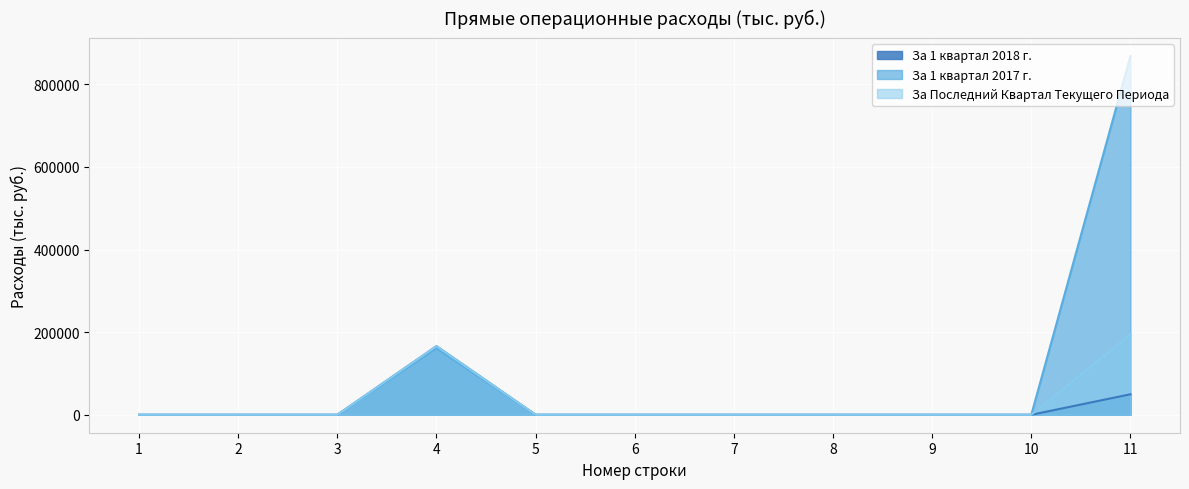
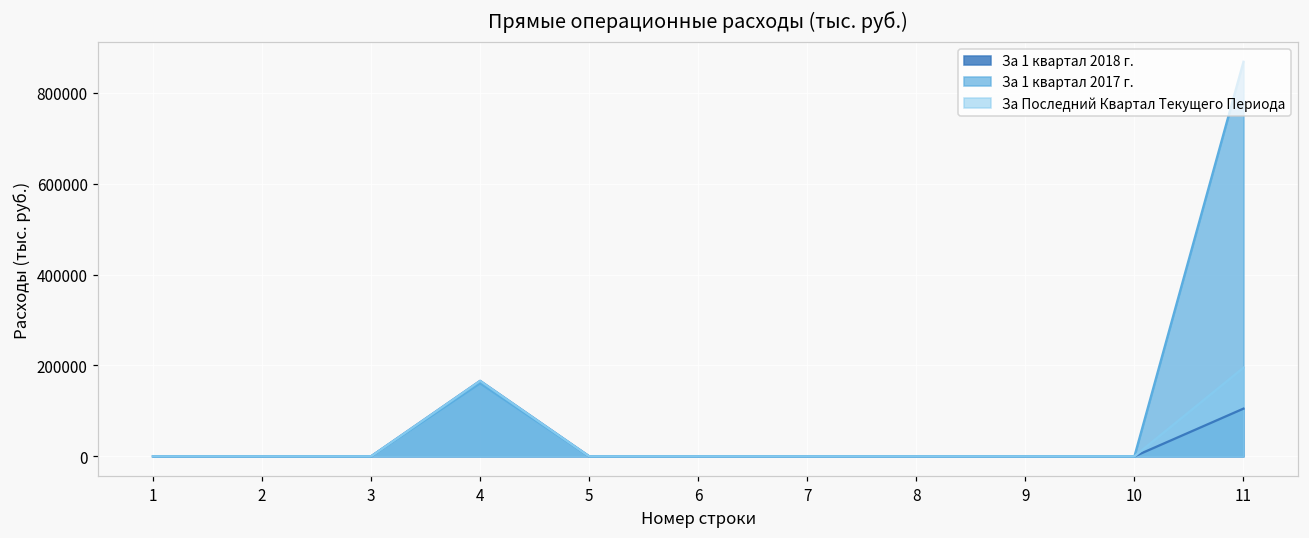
  {
    "За 1 квартал 2018 г.": {
-     "11": 50000
+     "11": 110000
    }
  }
